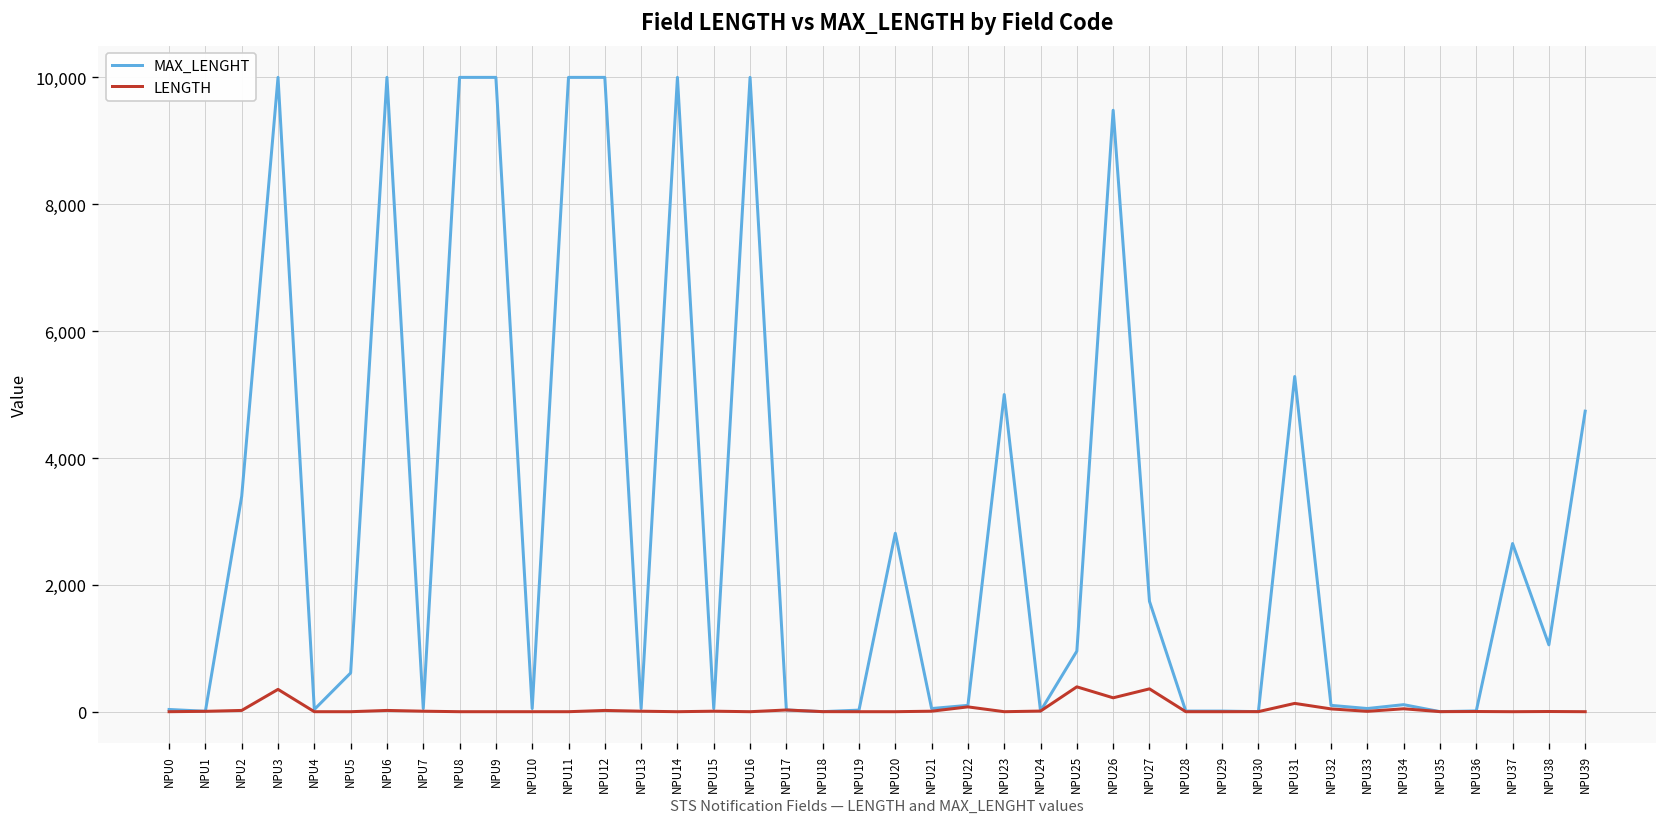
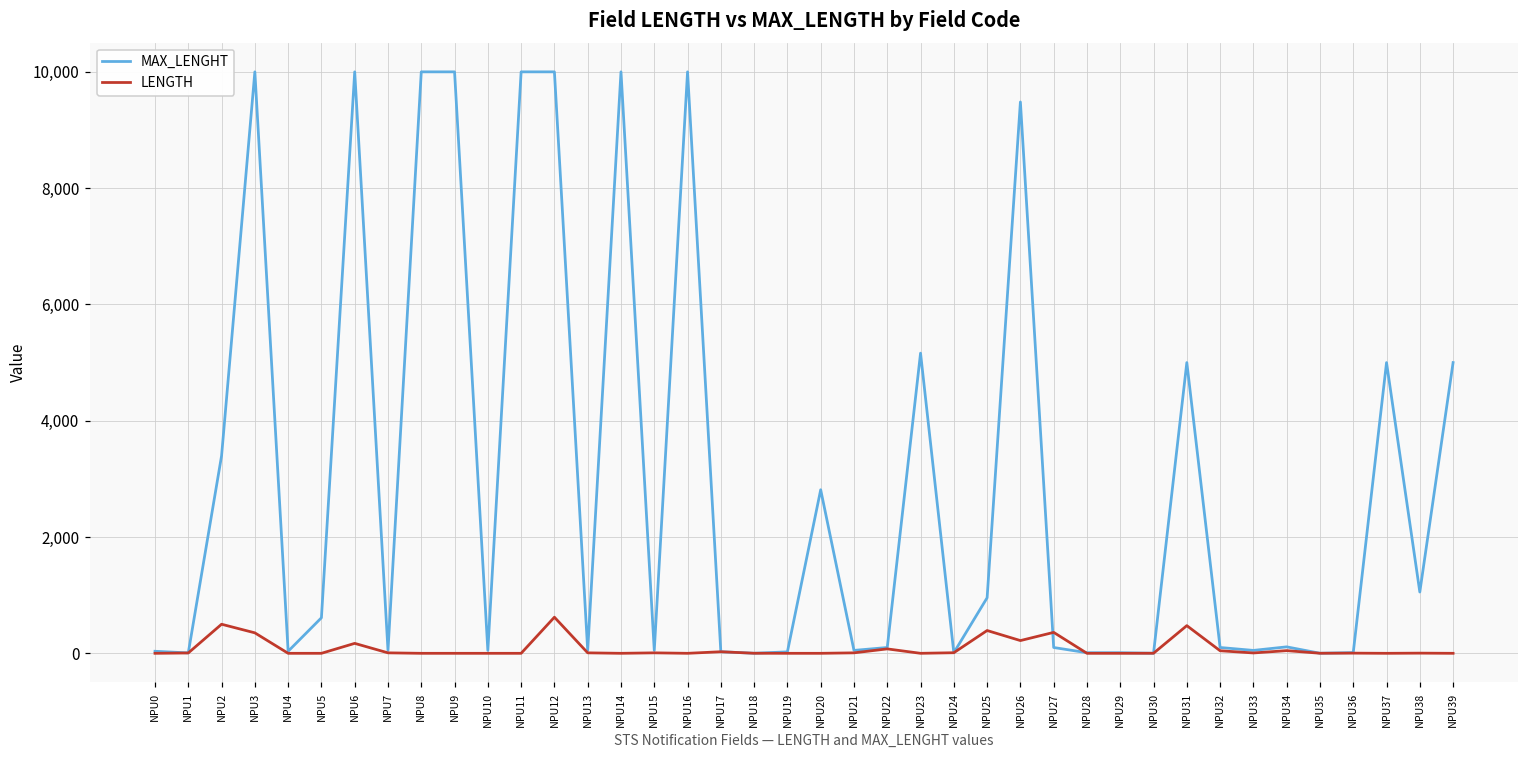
  {
    "MAX_LENGHT": {
      "NPU2": "3,400",
      "NPU3": "10,000",
      "NPU5": "600",
      "NPU6": "10,000",
      "NPU8": "10,000",
      "NPU9": "10,000",
      "NPU10": "100",
      "NPU11": "10,000",
      "NPU12": "10,000",
      "NPU14": "10,000",
      "NPU16": "10,000",
      "NPU20": "2,800",
-     "NPU23": "5,000",
+     "NPU23": "5,200",
      "NPU25": "1,000",
      "NPU26": "9,500",
-     "NPU27": "1,700",
-     "NPU31": "5,300",
+     "NPU27": "100",
+     "NPU31": "5,000",
      "NPU32": "100",
      "NPU34": "100",
-     "NPU37": "2,700",
+     "NPU37": "5,000",
      "NPU38": "1,100",
-     "NPU39": "4,700"
+     "NPU39": "5,000"
    },
    "LENGTH": {
-     "NPU2": "0",
+     "NPU2": "500",
      "NPU3": "400",
      "NPU5": "0",
-     "NPU6": "0",
+     "NPU6": "200",
      "NPU8": "0",
      "NPU9": "0",
      "NPU10": "0",
      "NPU11": "0",
-     "NPU12": "0",
+     "NPU12": "600",
      "NPU14": "0",
      "NPU16": "0",
      "NPU20": "0",
      "NPU23": "0",
      "NPU25": "400",
      "NPU26": "200",
      "NPU27": "400",
-     "NPU31": "100",
+     "NPU31": "500",
      "NPU32": "0",
      "NPU34": "0",
      "NPU37": "0",
      "NPU38": "0",
      "NPU39": "0"
    }
  }
